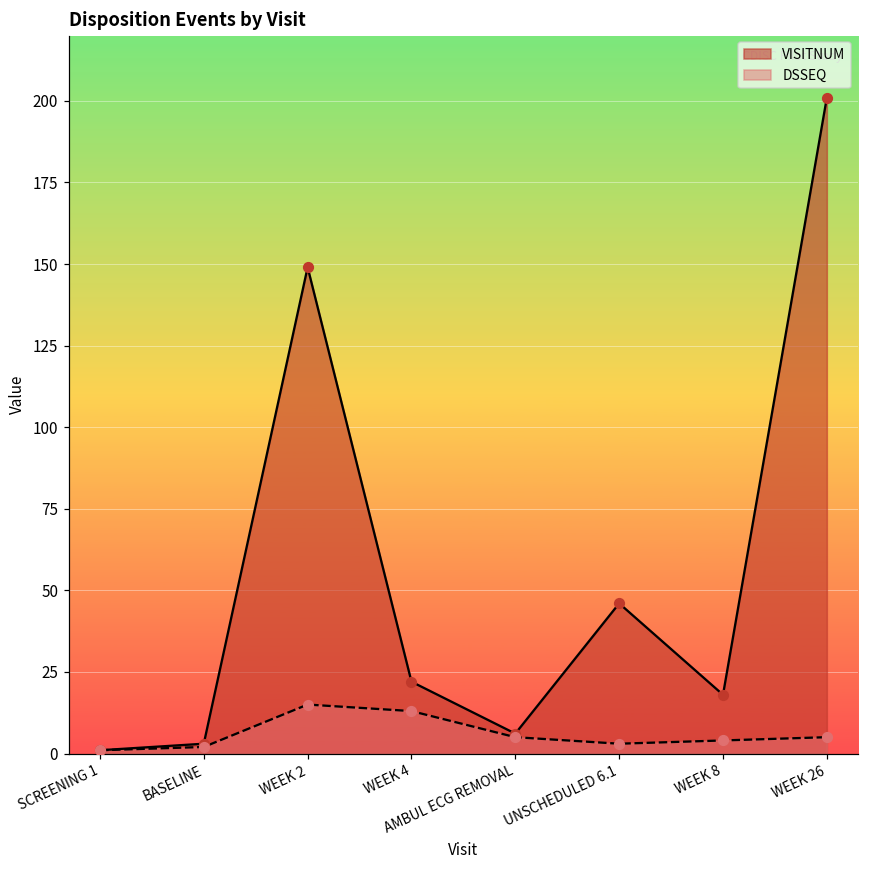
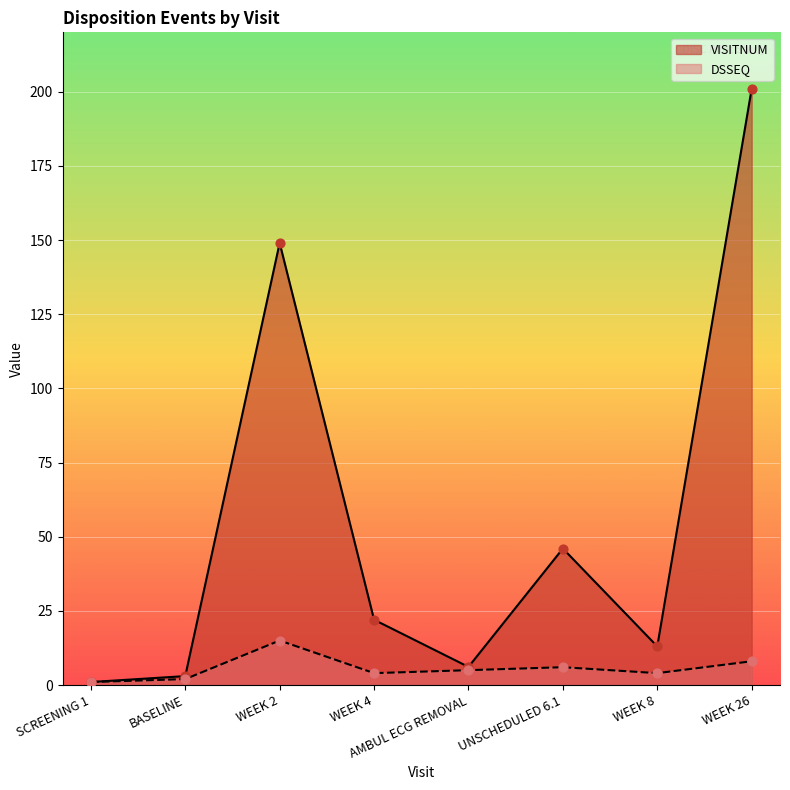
  {
    "VISITNUM": {
      "BASELINE": 3,
      "WEEK 2": 149,
      "WEEK 4": 22,
      "AMBUL ECG REMOVAL": 6,
      "UNSCHEDULED 6.1": 46,
-     "WEEK 8": 18,
+     "WEEK 8": 13,
      "WEEK 26": 201
    },
    "DSSEQ": {
      "BASELINE": 2,
      "WEEK 2": 15,
-     "WEEK 4": 13,
+     "WEEK 4": 4,
      "AMBUL ECG REMOVAL": 5,
-     "UNSCHEDULED 6.1": 3,
+     "UNSCHEDULED 6.1": 6,
      "WEEK 8": 4,
-     "WEEK 26": 5
+     "WEEK 26": 8
    }
  }
